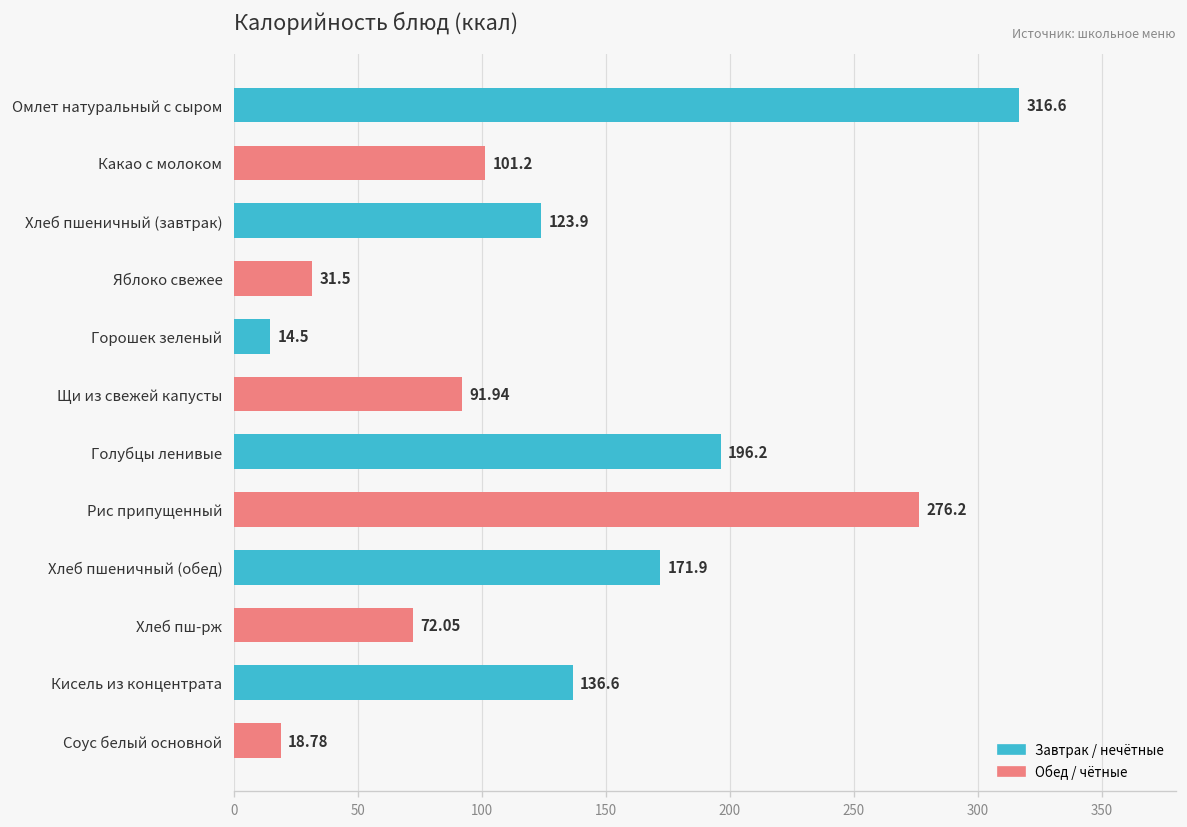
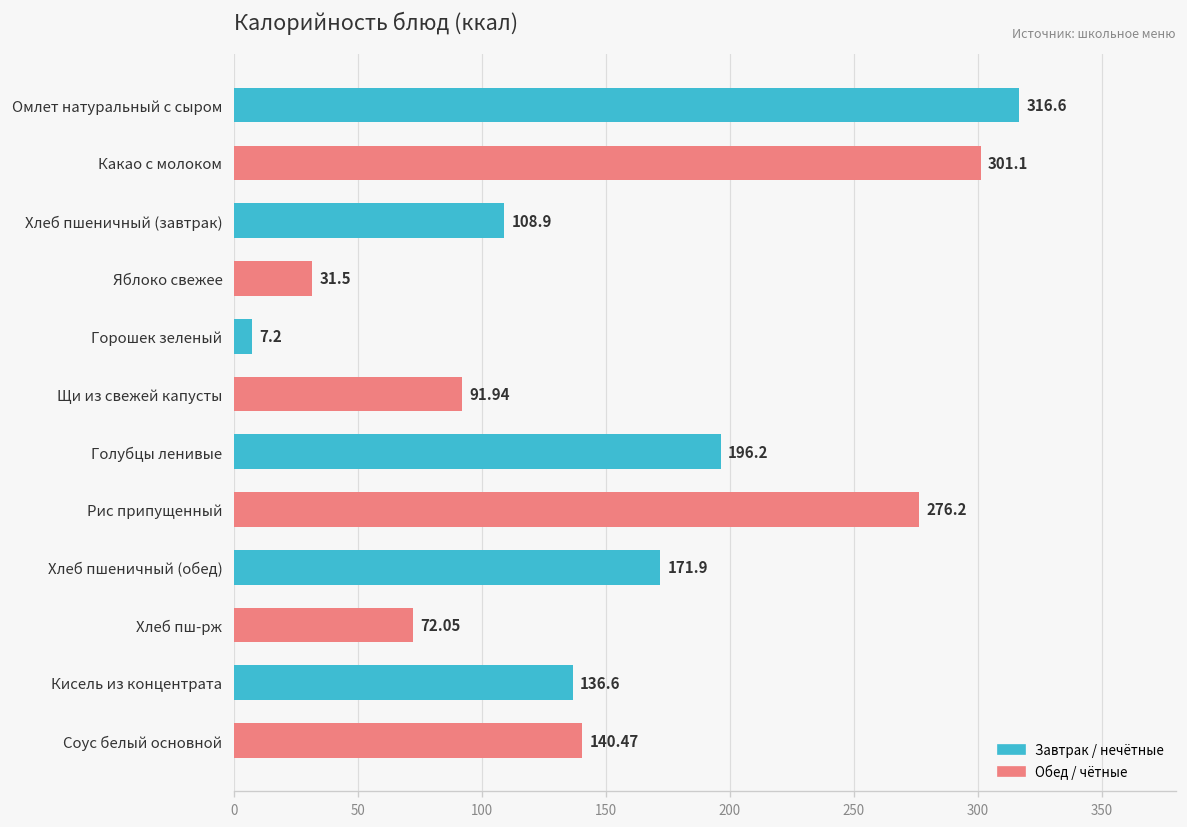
  {
    "Омлет натуральный с сыром": 316.6,
-   "Какао с молоком": 101.2,
-   "Хлеб пшеничный (завтрак)": 123.9,
+   "Какао с молоком": 301.1,
+   "Хлеб пшеничный (завтрак)": 108.9,
    "Яблоко свежее": 31.5,
-   "Горошек зеленый": 14.5,
+   "Горошек зеленый": 7.2,
    "Щи из свежей капусты": 91.94,
    "Голубцы ленивые": 196.2,
    "Рис припущенный": 276.2,
    "Хлеб пшеничный (обед)": 171.9,
    "Хлеб пш-рж": 72.05,
    "Кисель из концентрата": 136.6,
-   "Соус белый основной": 18.78
+   "Соус белый основной": 140.47
  }
